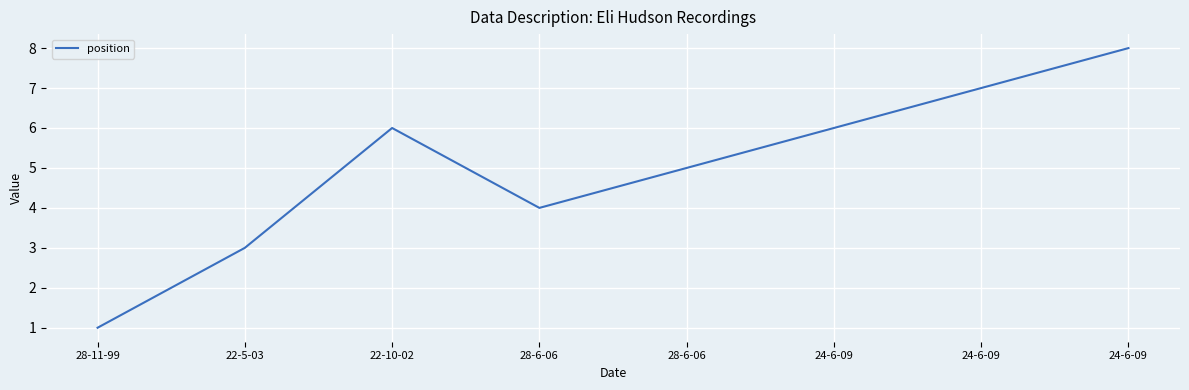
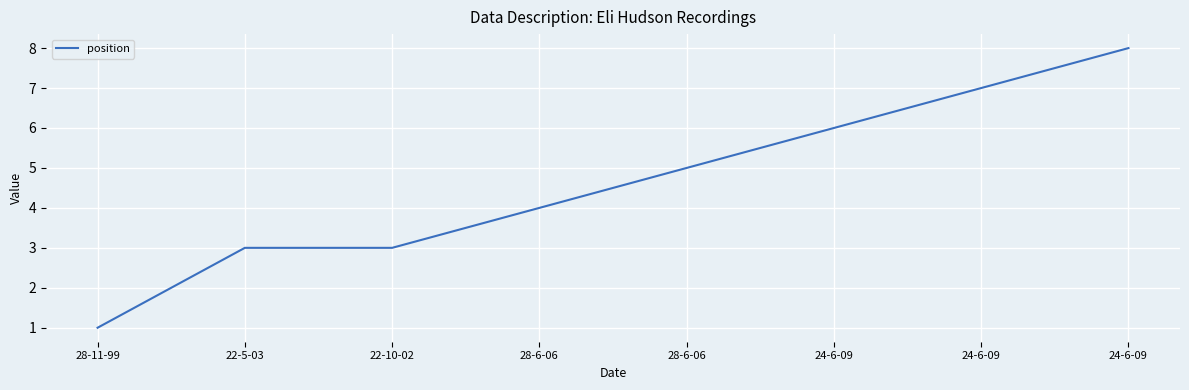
  {
    "28-11-99": 1,
    "22-5-03": 3,
-   "22-10-02": 6
+   "22-10-02": 3
  }
